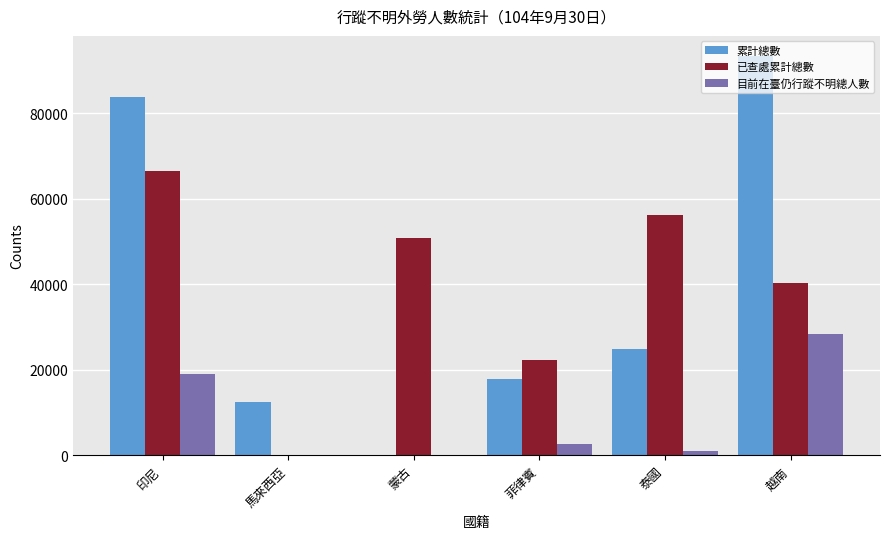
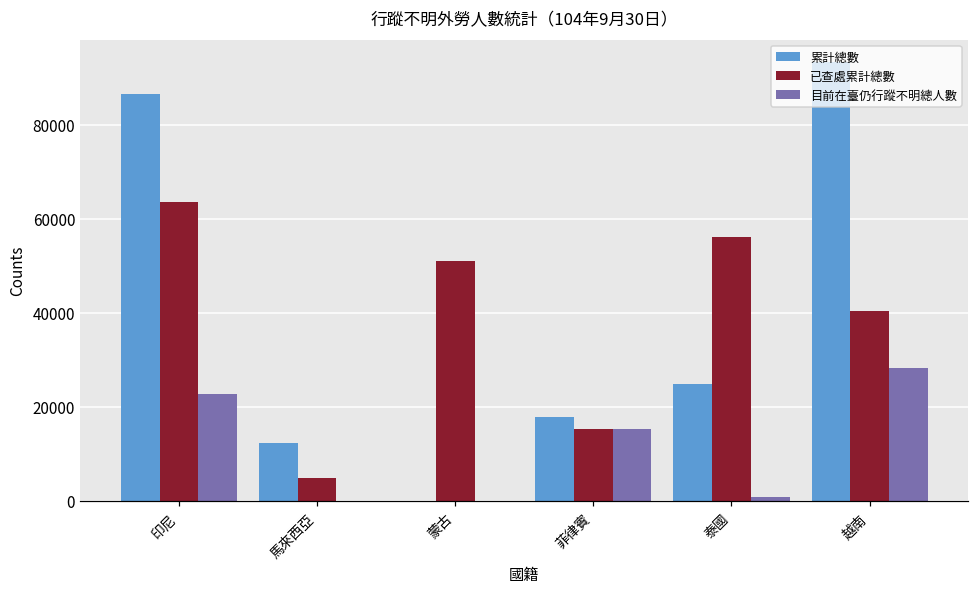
  {
    "累計總數": {
-     "印尼": 84000,
+     "印尼": 86000,
      "馬來西亞": 12000,
      "菲律賓": 18000,
      "泰國": 25000
    },
    "已查處累計總數": {
-     "印尼": 66000,
-     "馬來西亞": 0,
+     "印尼": 64000,
+     "馬來西亞": 5000,
      "蒙古": 51000,
-     "菲律賓": 22000,
+     "菲律賓": 15000,
      "泰國": 56000,
      "越南": 40000
    },
    "目前在臺仍行蹤不明總人數": {
-     "印尼": 19000,
+     "印尼": 23000,
      "蒙古": 0,
-     "菲律賓": 3000,
+     "菲律賓": 15000,
      "泰國": 1000,
      "越南": 28000
    }
  }
